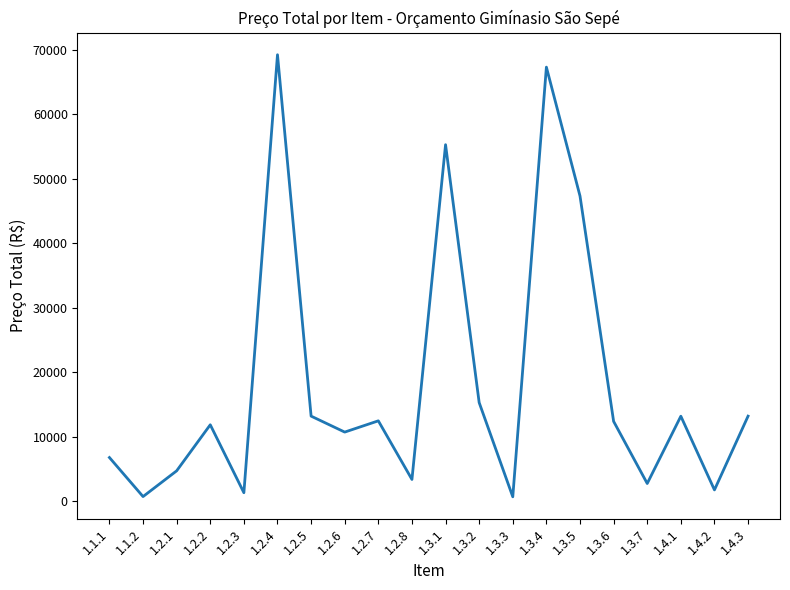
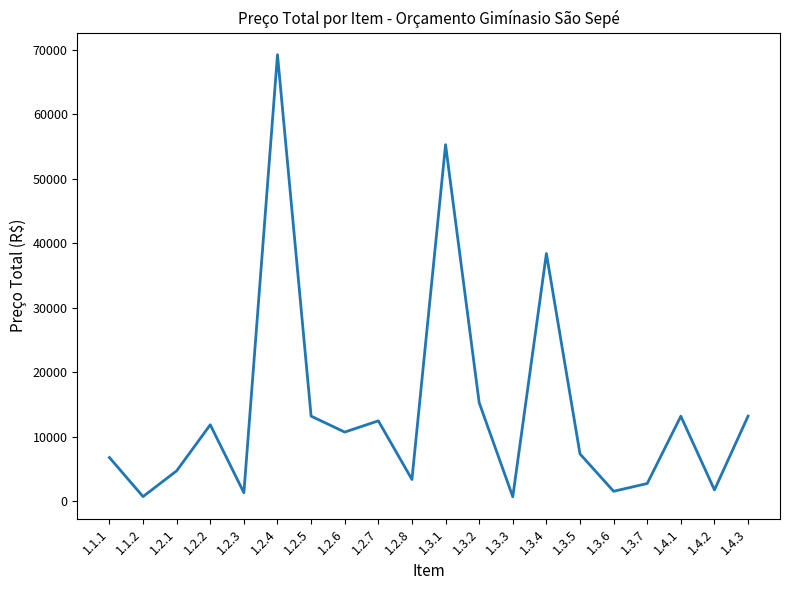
  {
    "1.1.1": 7000,
    "1.1.2": 1000,
    "1.2.1": 5000,
    "1.2.2": 12000,
    "1.2.3": 1000,
    "1.2.4": 69000,
    "1.2.5": 13000,
    "1.2.6": 11000,
    "1.2.7": 12000,
    "1.2.8": 3000,
    "1.3.1": 55000,
    "1.3.2": 15000,
    "1.3.3": 1000,
-   "1.3.4": 67000,
-   "1.3.5": 47000,
-   "1.3.6": 12000,
+   "1.3.4": 38000,
+   "1.3.5": 7000,
+   "1.3.6": 1000,
    "1.3.7": 3000,
    "1.4.1": 13000,
    "1.4.2": 2000,
    "1.4.3": 13000
  }
